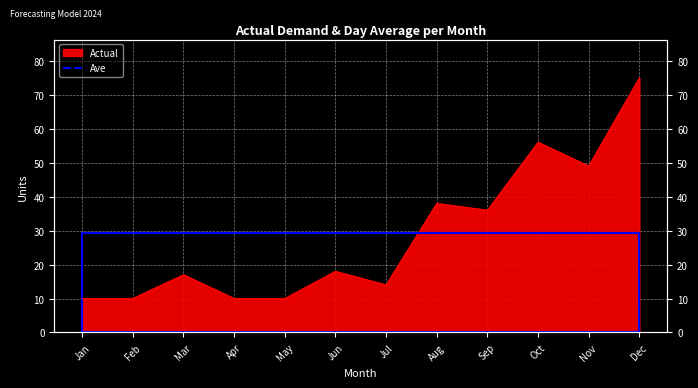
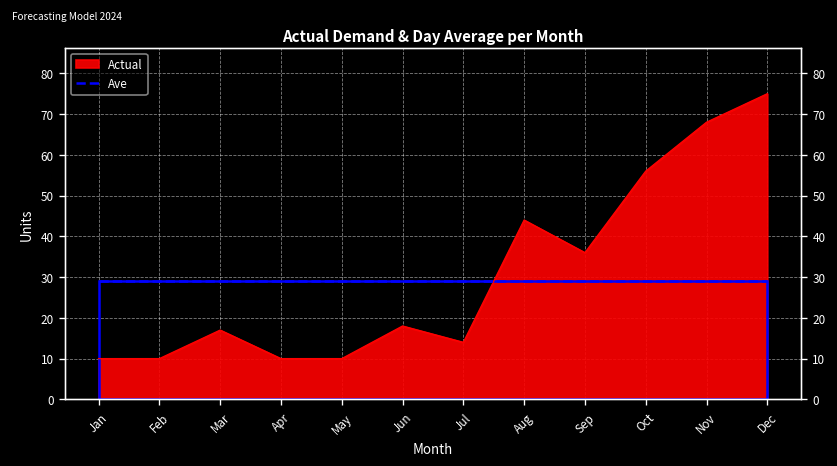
  {
    "Actual": {
      "Jan": 10,
      "Feb": 10,
      "Mar": 17,
      "Apr": 10,
      "May": 10,
      "Jun": 18,
      "Jul": 14,
-     "Aug": 38,
+     "Aug": 44,
      "Sep": 36,
      "Oct": 56,
-     "Nov": 49,
+     "Nov": 68,
      "Dec": 75
    },
    "Ave": {
      "Jan": 29,
      "Feb": 29,
      "Mar": 29,
      "Apr": 29,
      "May": 29,
      "Jun": 29,
      "Jul": 29,
      "Aug": 29,
      "Sep": 29,
      "Oct": 29,
      "Nov": 29,
      "Dec": 29
    }
  }
